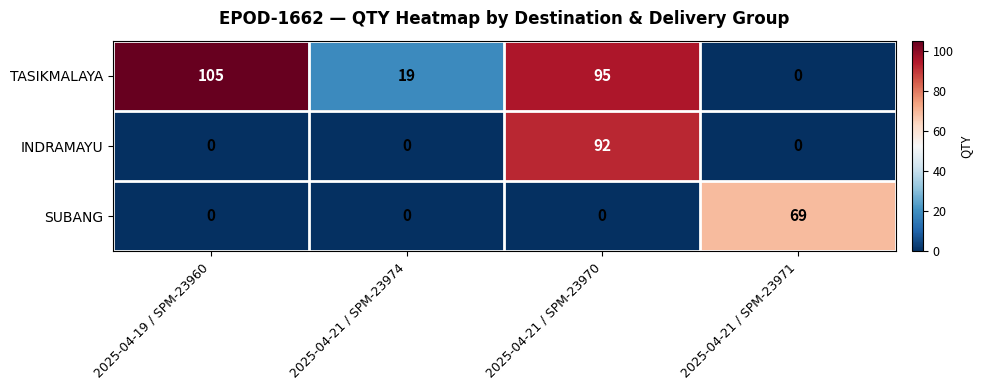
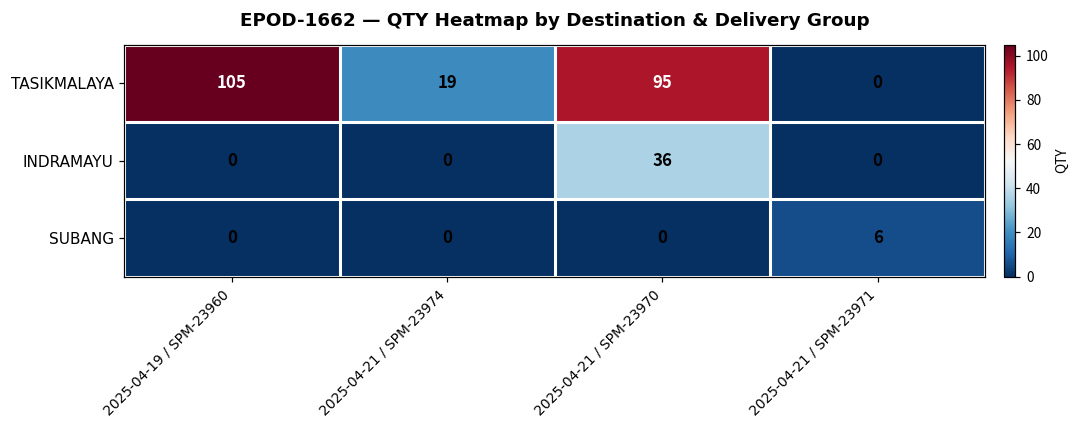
  {
    "TASIKMALAYA": {
      "2025-04-19 / SPM-23960": 105,
      "2025-04-21 / SPM-23974": 19,
      "2025-04-21 / SPM-23970": 95,
      "2025-04-21 / SPM-23971": 0
    },
    "INDRAMAYU": {
      "2025-04-19 / SPM-23960": 0,
      "2025-04-21 / SPM-23974": 0,
-     "2025-04-21 / SPM-23970": 92,
+     "2025-04-21 / SPM-23970": 36,
      "2025-04-21 / SPM-23971": 0
    },
    "SUBANG": {
      "2025-04-19 / SPM-23960": 0,
      "2025-04-21 / SPM-23974": 0,
      "2025-04-21 / SPM-23970": 0,
-     "2025-04-21 / SPM-23971": 69
+     "2025-04-21 / SPM-23971": 6
    }
  }
